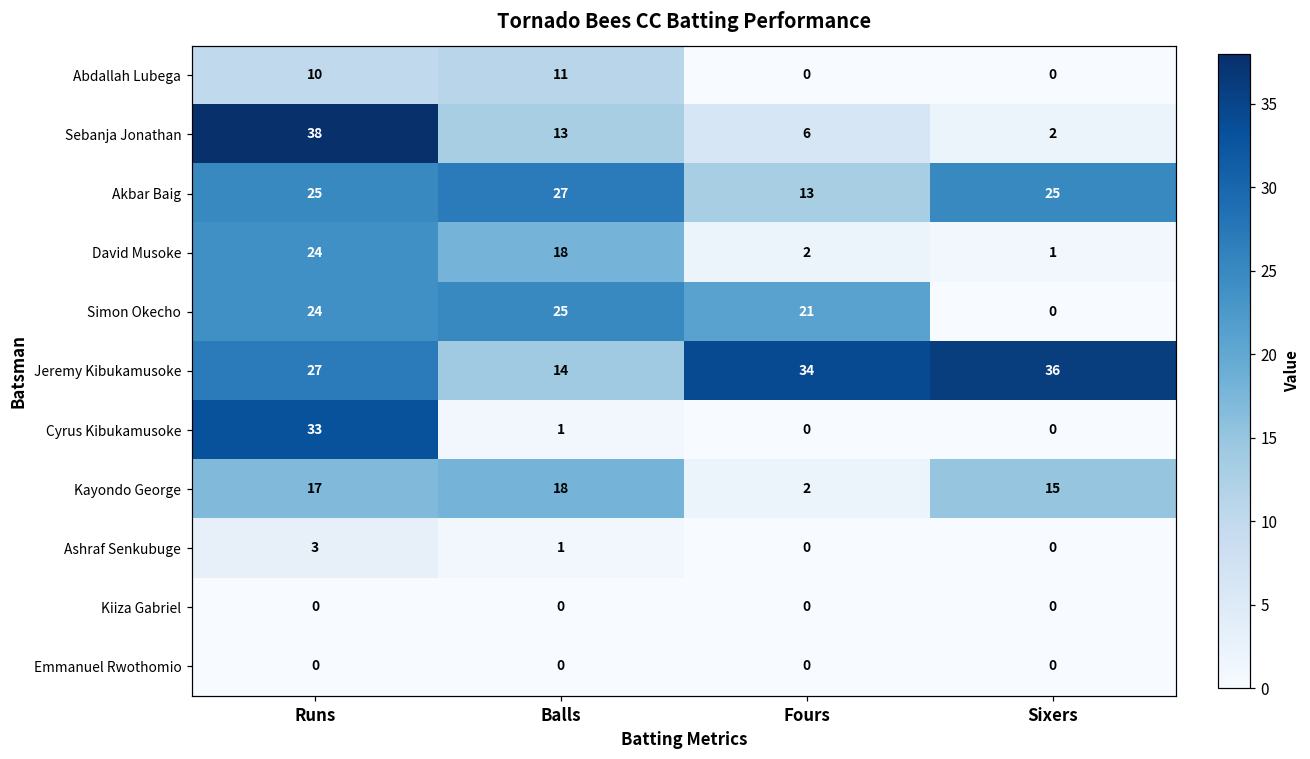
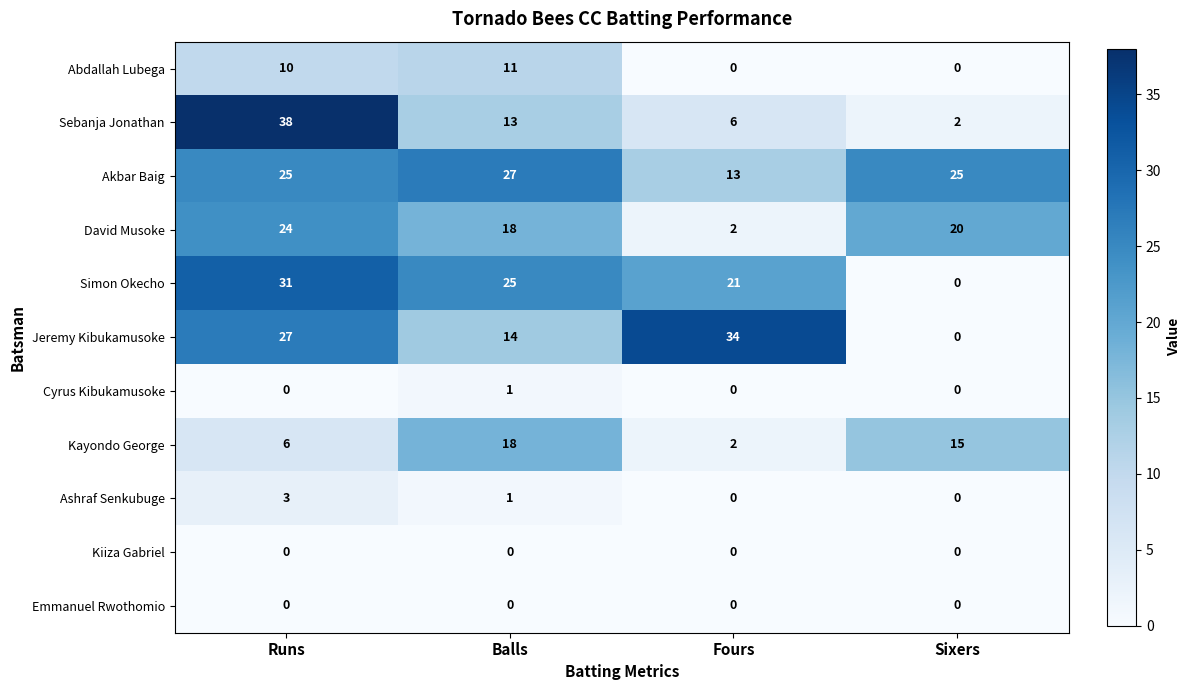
  {
    "Abdallah Lubega": {
      "Runs": 10,
      "Balls": 11,
      "Fours": 0,
      "Sixers": 0
    },
    "Sebanja Jonathan": {
      "Runs": 38,
      "Balls": 13,
      "Fours": 6,
      "Sixers": 2
    },
    "Akbar Baig": {
      "Runs": 25,
      "Balls": 27,
      "Fours": 13,
      "Sixers": 25
    },
    "David Musoke": {
      "Runs": 24,
      "Balls": 18,
      "Fours": 2,
-     "Sixers": 1
+     "Sixers": 20
    },
    "Simon Okecho": {
-     "Runs": 24,
+     "Runs": 31,
      "Balls": 25,
      "Fours": 21,
      "Sixers": 0
    },
    "Jeremy Kibukamusoke": {
      "Runs": 27,
      "Balls": 14,
      "Fours": 34,
-     "Sixers": 36
+     "Sixers": 0
    },
    "Cyrus Kibukamusoke": {
-     "Runs": 33,
+     "Runs": 0,
      "Balls": 1,
      "Fours": 0,
      "Sixers": 0
    },
    "Kayondo George": {
-     "Runs": 17,
+     "Runs": 6,
      "Balls": 18,
      "Fours": 2,
      "Sixers": 15
    },
    "Ashraf Senkubuge": {
      "Runs": 3,
      "Balls": 1,
      "Fours": 0,
      "Sixers": 0
    },
    "Kiiza Gabriel": {
      "Runs": 0,
      "Balls": 0,
      "Fours": 0,
      "Sixers": 0
    },
    "Emmanuel Rwothomio": {
      "Runs": 0,
      "Balls": 0,
      "Fours": 0,
      "Sixers": 0
    }
  }
